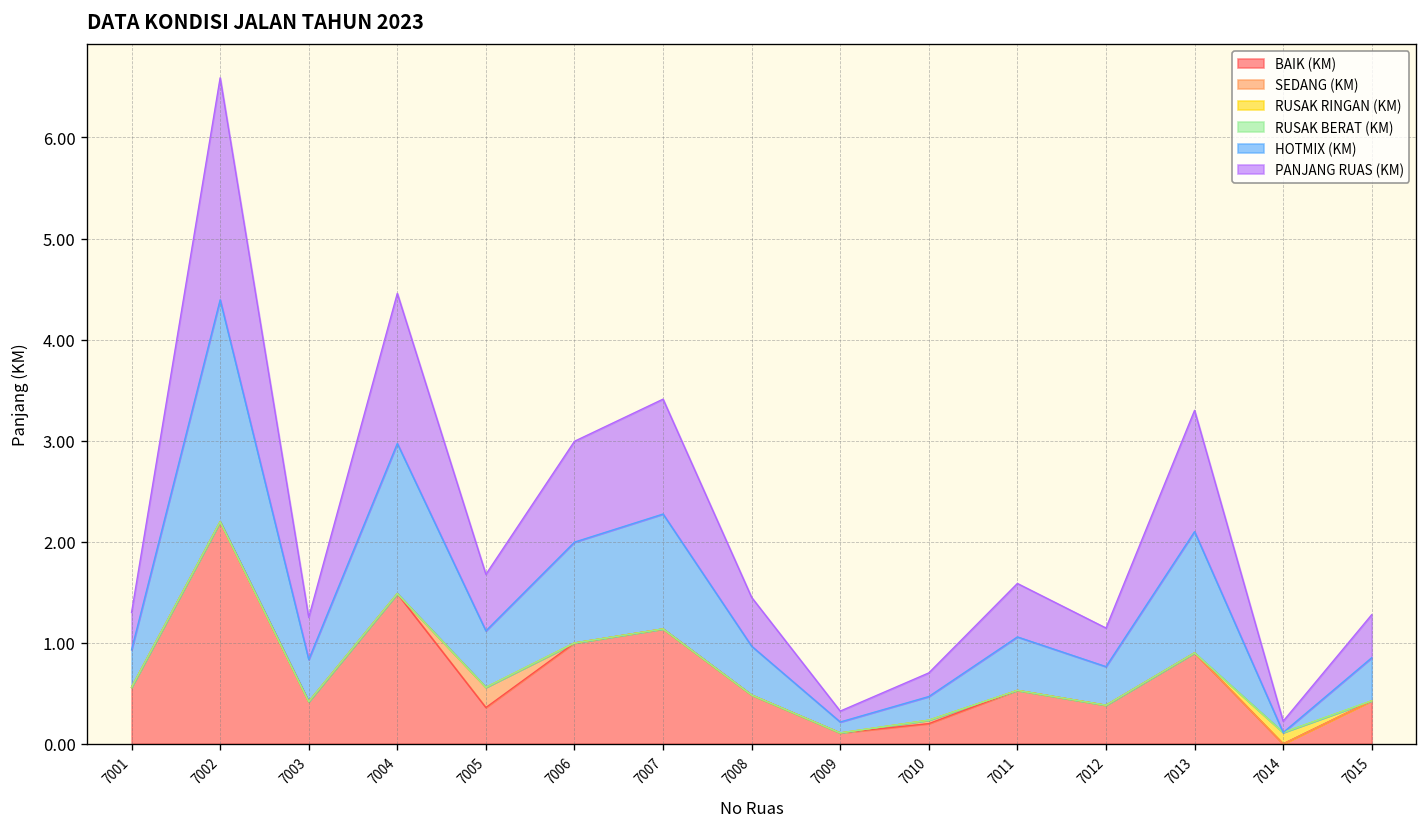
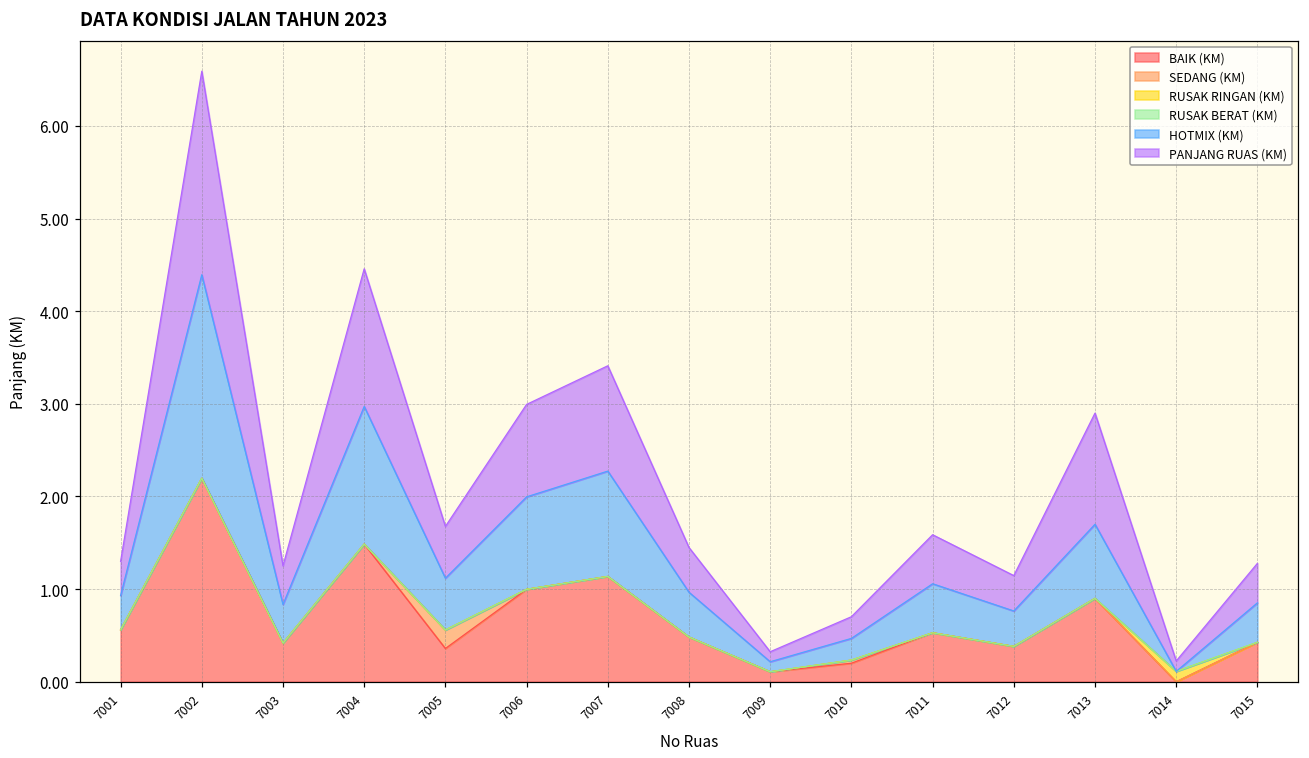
  {
    "BAIK (KM)": {
      "7005": 0.4,
      "7010": 0.2
    },
    "HOTMIX (KM)": {
      "7001": 0.4,
      "7002": 2.2,
      "7003": 0.4,
      "7004": 1.5,
      "7005": 0.6,
      "7006": 1.0,
      "7007": 1.1,
      "7008": 0.5,
      "7009": 0.1,
      "7010": 0.2,
      "7011": 0.5,
      "7012": 0.4,
-     "7013": 1.2,
+     "7013": 0.8,
      "7015": 0.4
    },
    "PANJANG RUAS (KM)": {
      "7001": 0.4,
      "7002": 2.2,
      "7003": 0.4,
      "7004": 1.5,
      "7005": 0.6,
      "7006": 1.0,
      "7007": 1.1,
      "7008": 0.5,
      "7009": 0.1,
      "7010": 0.2,
      "7011": 0.5,
      "7012": 0.4,
      "7013": 1.2,
      "7014": 0.1,
      "7015": 0.4
    }
  }
